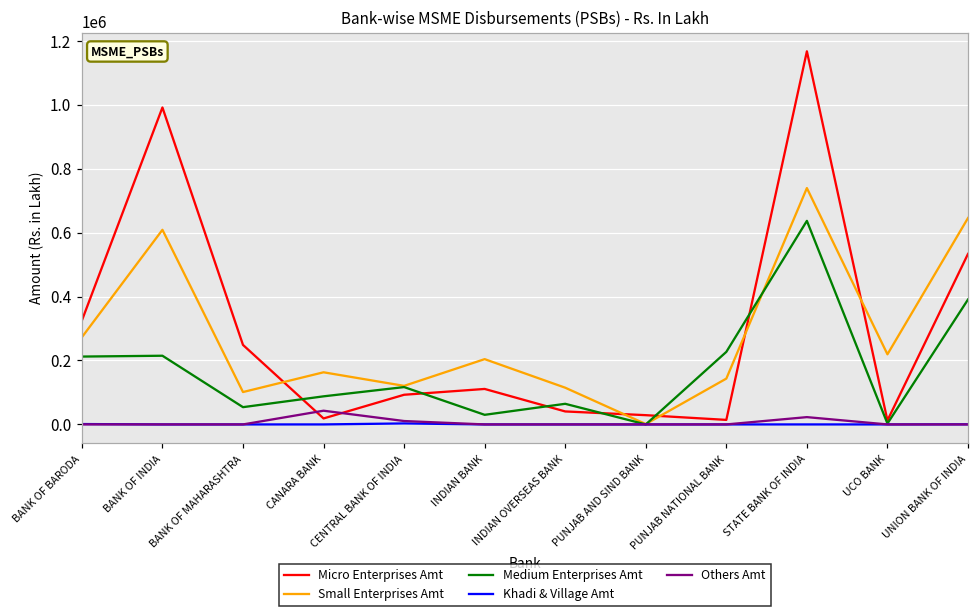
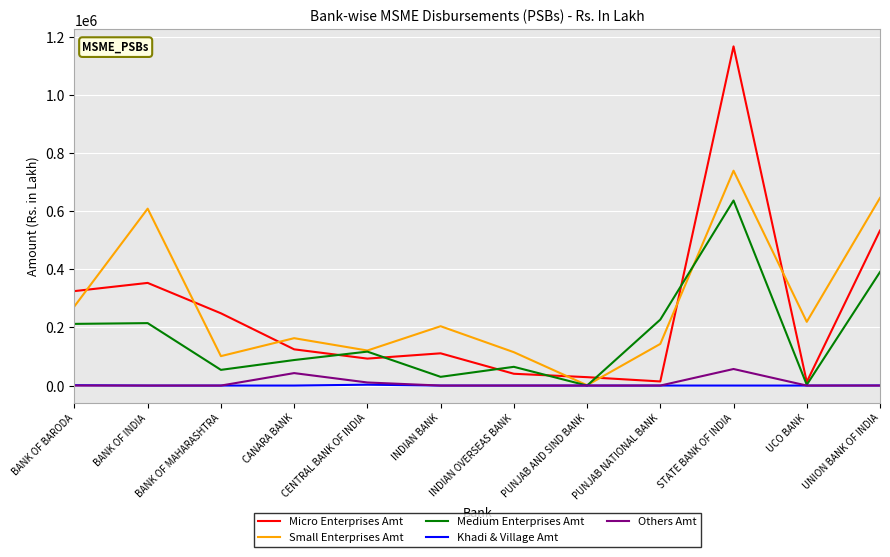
  {
    "Micro Enterprises Amt": {
      "BANK OF BARODA": 330000,
-     "BANK OF INDIA": 990000,
+     "BANK OF INDIA": 350000,
      "BANK OF MAHARASHTRA": 250000,
-     "CANARA BANK": 20000,
+     "CANARA BANK": 120000,
      "CENTRAL BANK OF INDIA": 90000,
      "INDIAN BANK": 110000,
      "INDIAN OVERSEAS BANK": 40000,
      "PUNJAB AND SIND BANK": 30000,
      "PUNJAB NATIONAL BANK": 10000,
      "STATE BANK OF INDIA": 1170000,
      "UCO BANK": 10000,
      "UNION BANK OF INDIA": 530000
    },
    "Small Enterprises Amt": {
      "BANK OF BARODA": 270000,
      "BANK OF INDIA": 610000,
      "BANK OF MAHARASHTRA": 100000,
      "CANARA BANK": 160000,
      "INDIAN BANK": 200000,
      "INDIAN OVERSEAS BANK": 110000,
      "PUNJAB NATIONAL BANK": 140000,
      "STATE BANK OF INDIA": 740000,
      "UCO BANK": 220000,
      "UNION BANK OF INDIA": 650000
    },
    "Medium Enterprises Amt": {
      "BANK OF BARODA": 210000,
      "BANK OF INDIA": 210000,
      "BANK OF MAHARASHTRA": 50000,
      "CANARA BANK": 90000,
      "INDIAN BANK": 30000,
      "INDIAN OVERSEAS BANK": 60000,
      "PUNJAB NATIONAL BANK": 230000,
      "STATE BANK OF INDIA": 640000,
      "UNION BANK OF INDIA": 390000
    },
    "Khadi & Village Amt": {
      "CANARA BANK": 0,
      "STATE BANK OF INDIA": 0
    },
    "Others Amt": {
      "CANARA BANK": 40000,
-     "STATE BANK OF INDIA": 20000
+     "STATE BANK OF INDIA": 60000
    }
  }
